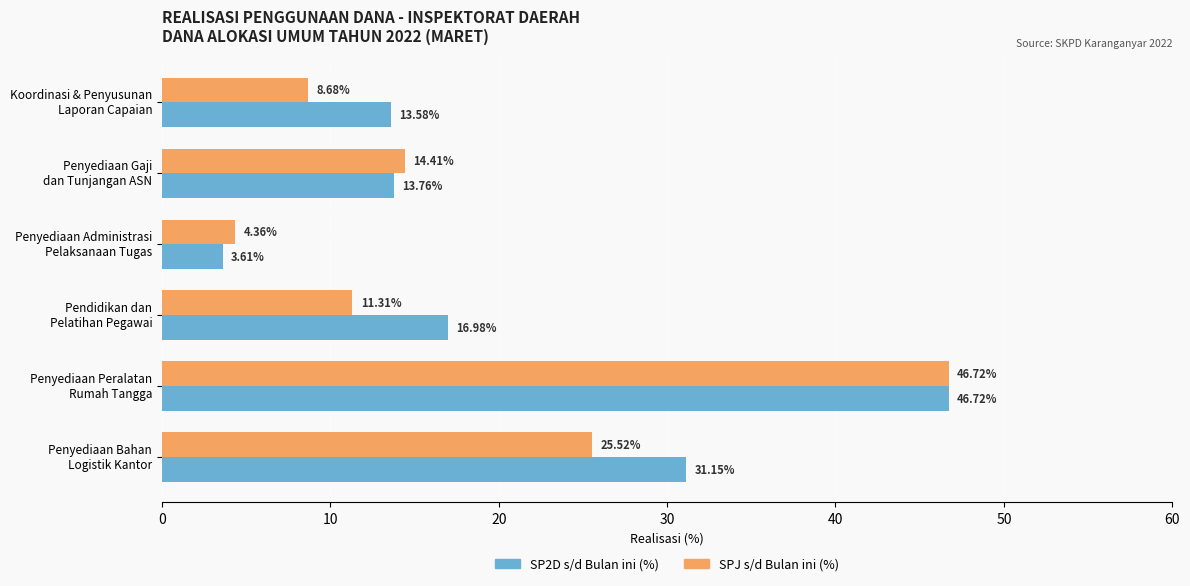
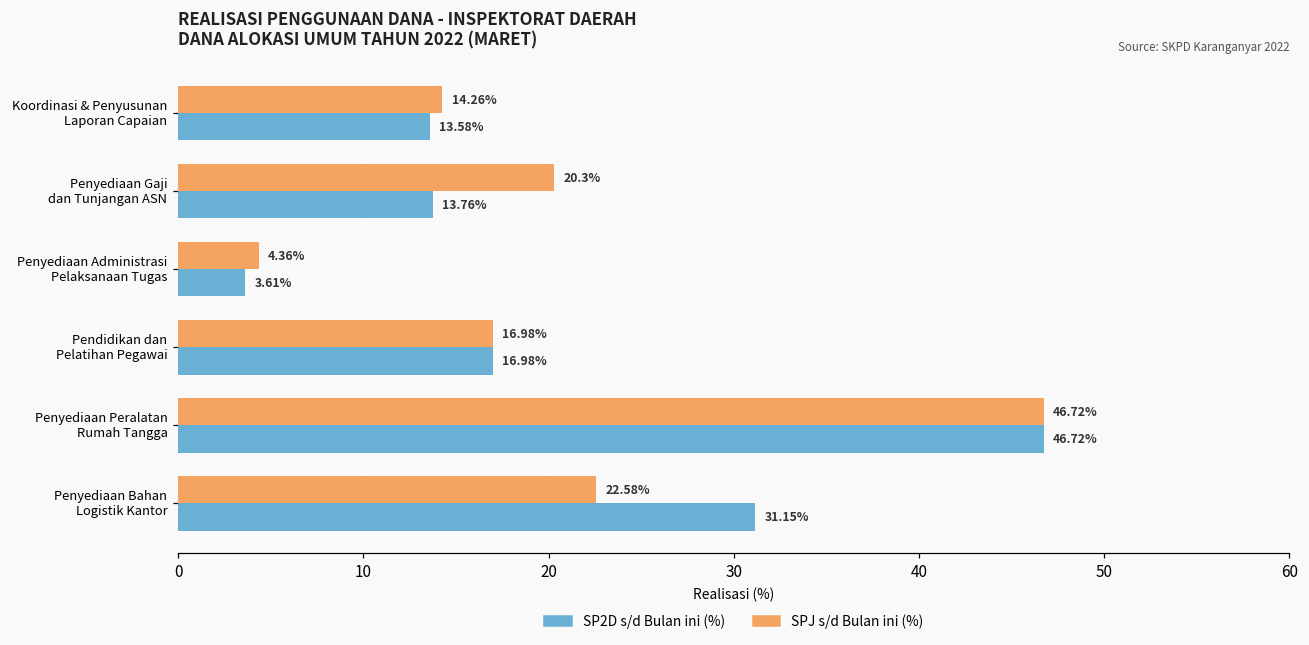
  {
    "SP2D s/d Bulan ini (%)": {
      "Koordinasi & Penyusunan Laporan Capaian": "13.58%",
      "Penyediaan Gaji dan Tunjangan ASN": "13.76%",
      "Penyediaan Administrasi Pelaksanaan Tugas": "3.61%",
      "Pendidikan dan Pelatihan Pegawai": "16.98%",
      "Penyediaan Peralatan Rumah Tangga": "46.72%",
      "Penyediaan Bahan Logistik Kantor": "31.15%"
    },
    "SPJ s/d Bulan ini (%)": {
-     "Koordinasi & Penyusunan Laporan Capaian": "8.68%",
-     "Penyediaan Gaji dan Tunjangan ASN": "14.41%",
+     "Koordinasi & Penyusunan Laporan Capaian": "14.26%",
+     "Penyediaan Gaji dan Tunjangan ASN": "20.3%",
      "Penyediaan Administrasi Pelaksanaan Tugas": "4.36%",
-     "Pendidikan dan Pelatihan Pegawai": "11.31%",
+     "Pendidikan dan Pelatihan Pegawai": "16.98%",
      "Penyediaan Peralatan Rumah Tangga": "46.72%",
-     "Penyediaan Bahan Logistik Kantor": "25.52%"
+     "Penyediaan Bahan Logistik Kantor": "22.58%"
    }
  }
